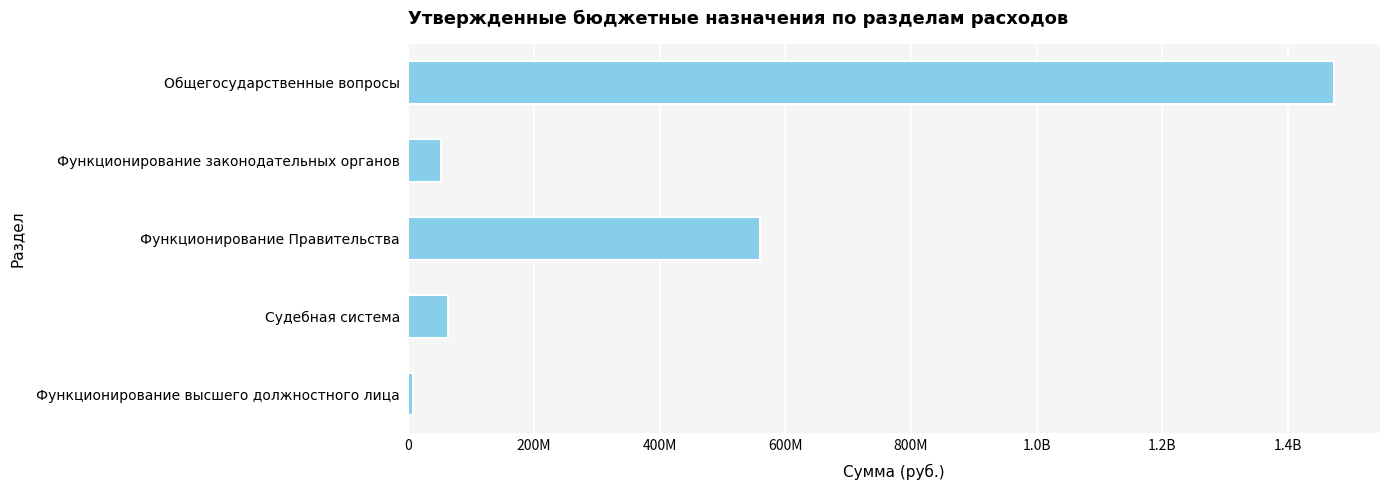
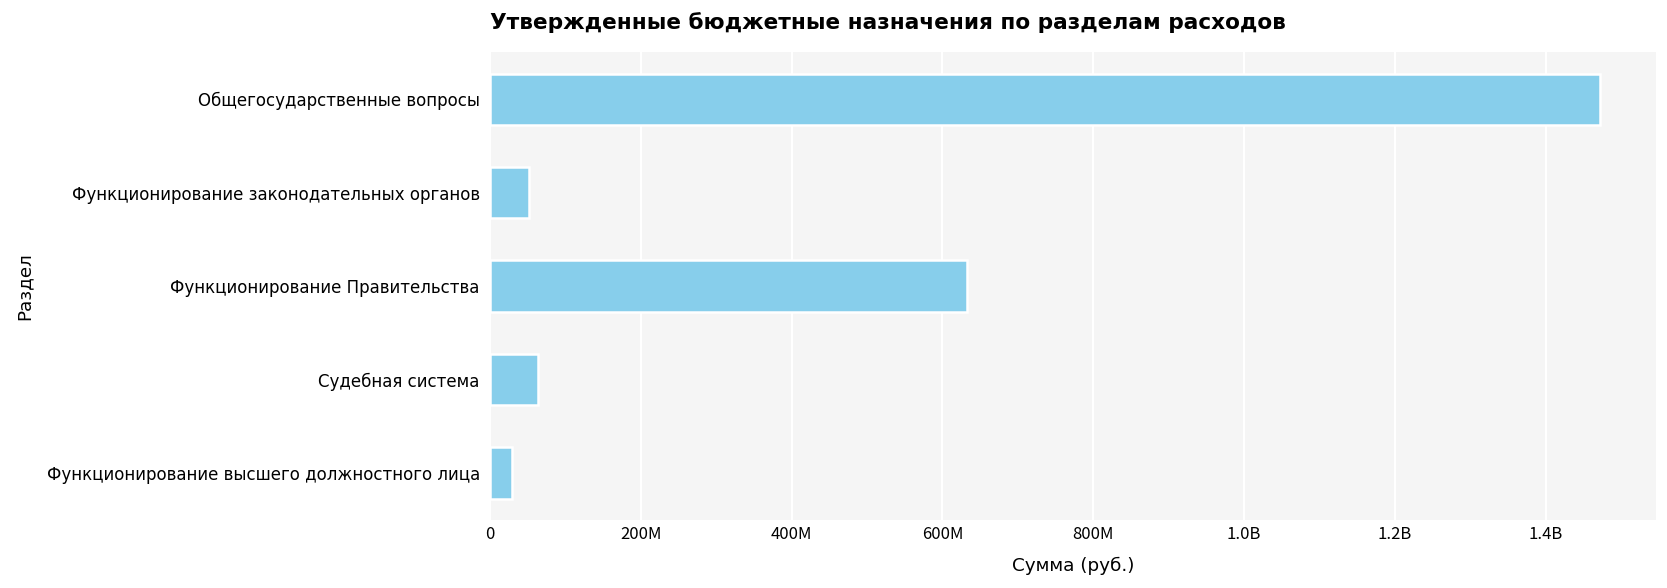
  {
    "Общегосударственные вопросы": 1470000000,
    "Функционирование законодательных органов": 50000000,
-   "Функционирование Правительства": 560000000,
+   "Функционирование Правительства": 630000000,
    "Судебная система": 60000000,
-   "Функционирование высшего должностного лица": 10000000
+   "Функционирование высшего должностного лица": 30000000
  }
